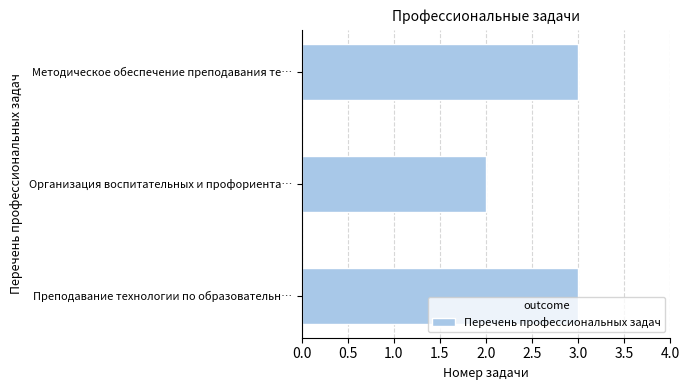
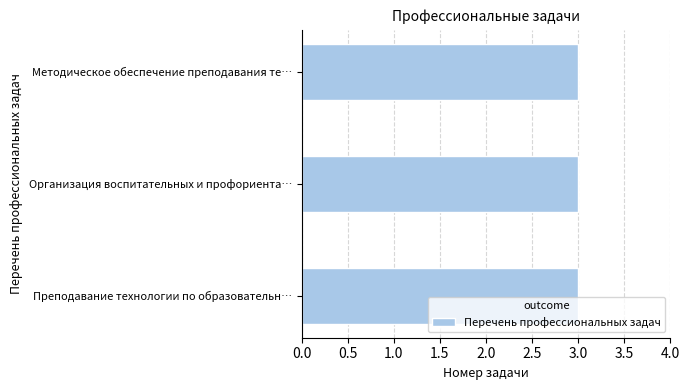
  {
    "Методическое обеспечение преподавания те…": 3,
-   "Организация воспитательных и профориента…": 2,
+   "Организация воспитательных и профориента…": 3,
    "Преподавание технологии по образовательн…": 3
  }
